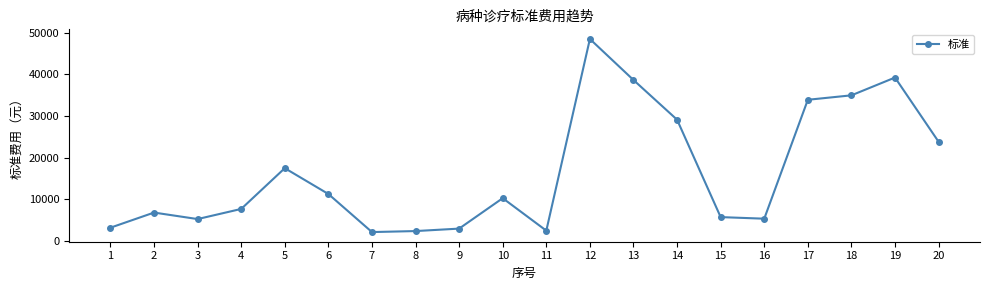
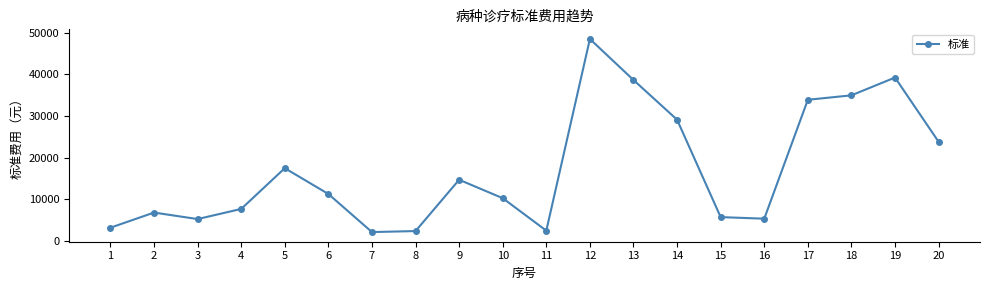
  {
    "1": 3000,
    "2": 7000,
    "3": 5000,
    "4": 8000,
    "5": 17000,
    "6": 11000,
    "7": 2000,
    "8": 2000,
-   "9": 3000,
+   "9": 15000,
    "10": 10000,
    "11": 2000,
    "12": 48000,
    "13": 39000,
    "14": 29000,
    "15": 6000,
    "16": 5000,
    "17": 34000,
    "18": 35000,
    "19": 39000,
    "20": 24000
  }
